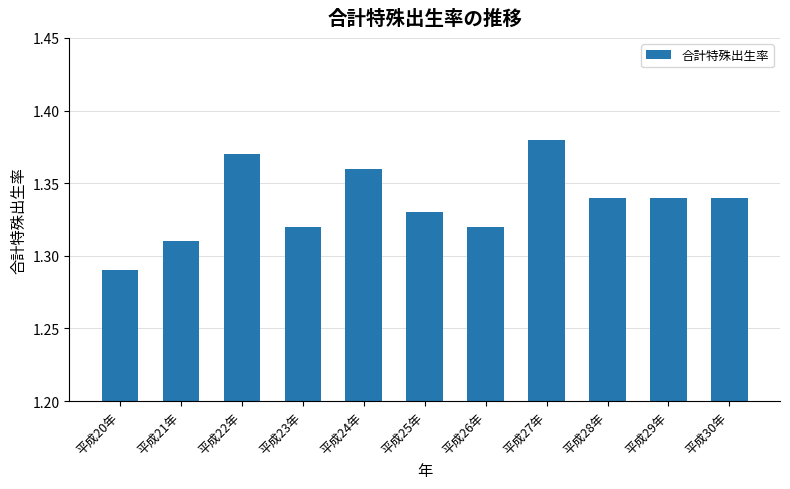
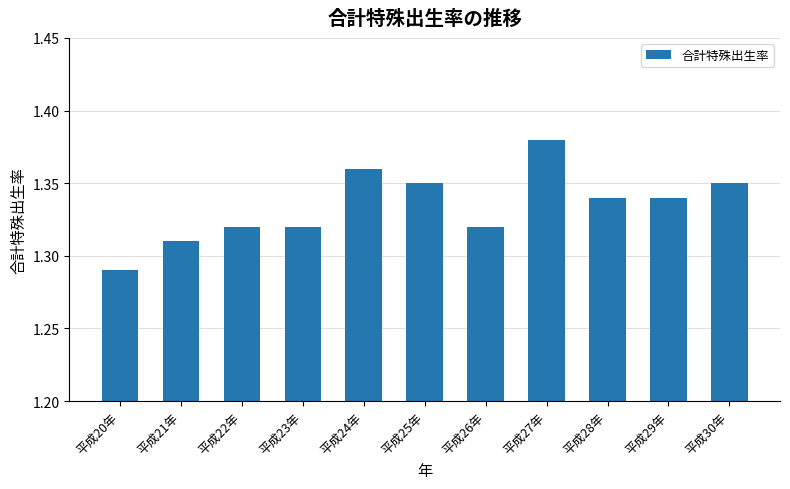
  {
    "平成20年": 1.29,
    "平成21年": 1.31,
-   "平成22年": 1.37,
+   "平成22年": 1.32,
    "平成23年": 1.32,
    "平成24年": 1.36,
-   "平成25年": 1.33,
+   "平成25年": 1.35,
    "平成26年": 1.32,
    "平成27年": 1.38,
    "平成28年": 1.34,
    "平成29年": 1.34,
-   "平成30年": 1.34
+   "平成30年": 1.35
  }
